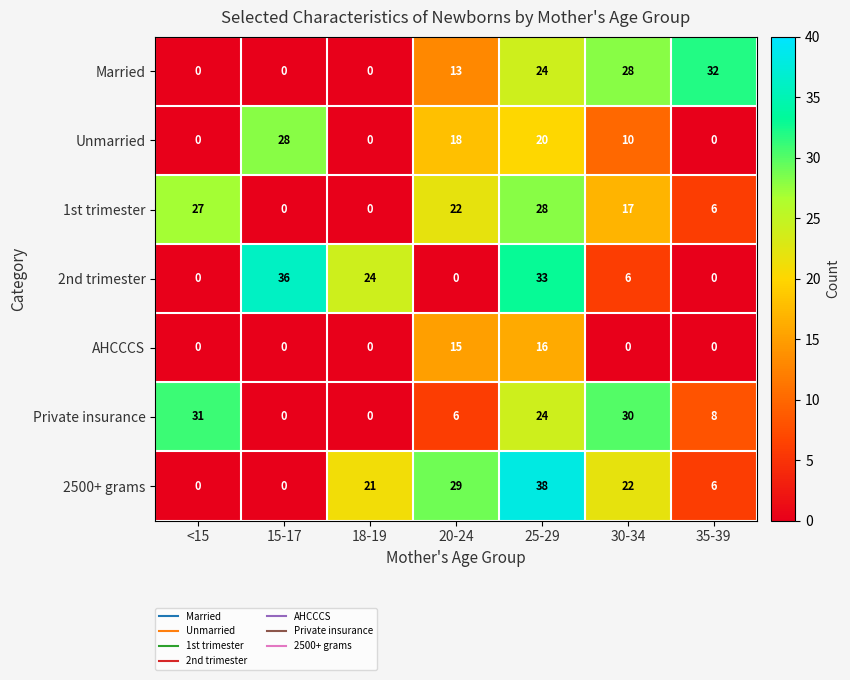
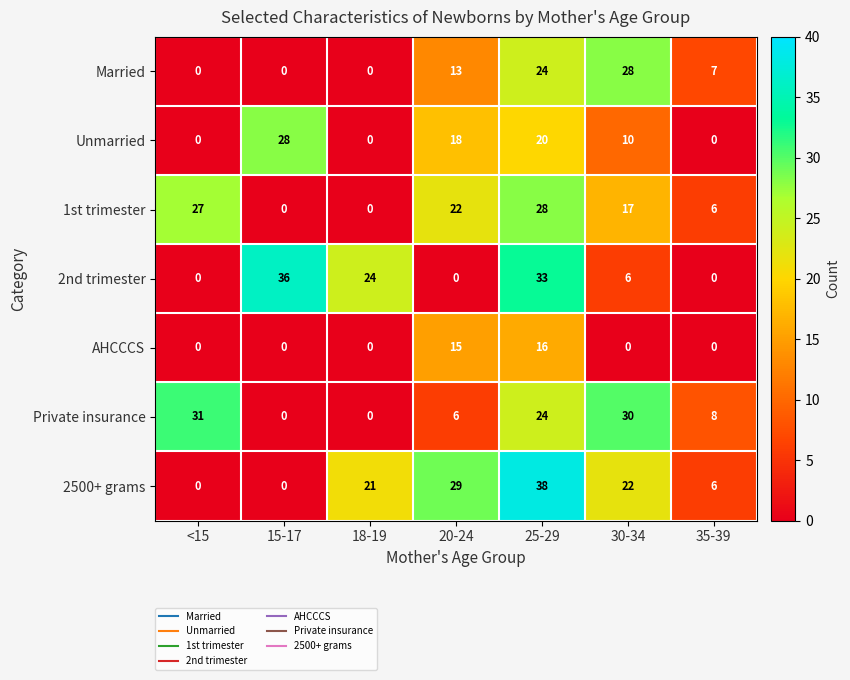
  {
    "Married": {
      "<15": 0,
      "15-17": 0,
      "18-19": 0,
      "20-24": 13,
      "25-29": 24,
      "30-34": 28,
-     "35-39": 32
+     "35-39": 7
    },
    "Unmarried": {
      "<15": 0,
      "15-17": 28,
      "18-19": 0,
      "20-24": 18,
      "25-29": 20,
      "30-34": 10,
      "35-39": 0
    },
    "1st trimester": {
      "<15": 27,
      "15-17": 0,
      "18-19": 0,
      "20-24": 22,
      "25-29": 28,
      "30-34": 17,
      "35-39": 6
    },
    "2nd trimester": {
      "<15": 0,
      "15-17": 36,
      "18-19": 24,
      "20-24": 0,
      "25-29": 33,
      "30-34": 6,
      "35-39": 0
    },
    "AHCCCS": {
      "<15": 0,
      "15-17": 0,
      "18-19": 0,
      "20-24": 15,
      "25-29": 16,
      "30-34": 0,
      "35-39": 0
    },
    "Private insurance": {
      "<15": 31,
      "15-17": 0,
      "18-19": 0,
      "20-24": 6,
      "25-29": 24,
      "30-34": 30,
      "35-39": 8
    },
    "2500+ grams": {
      "<15": 0,
      "15-17": 0,
      "18-19": 21,
      "20-24": 29,
      "25-29": 38,
      "30-34": 22,
      "35-39": 6
    }
  }
